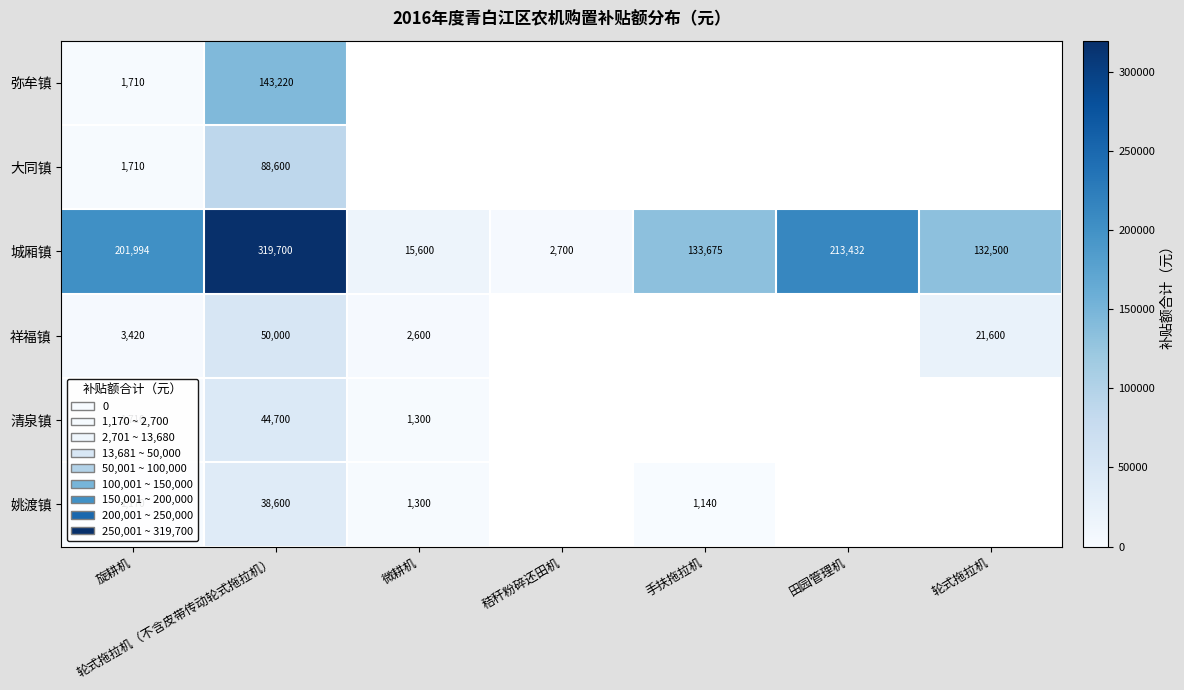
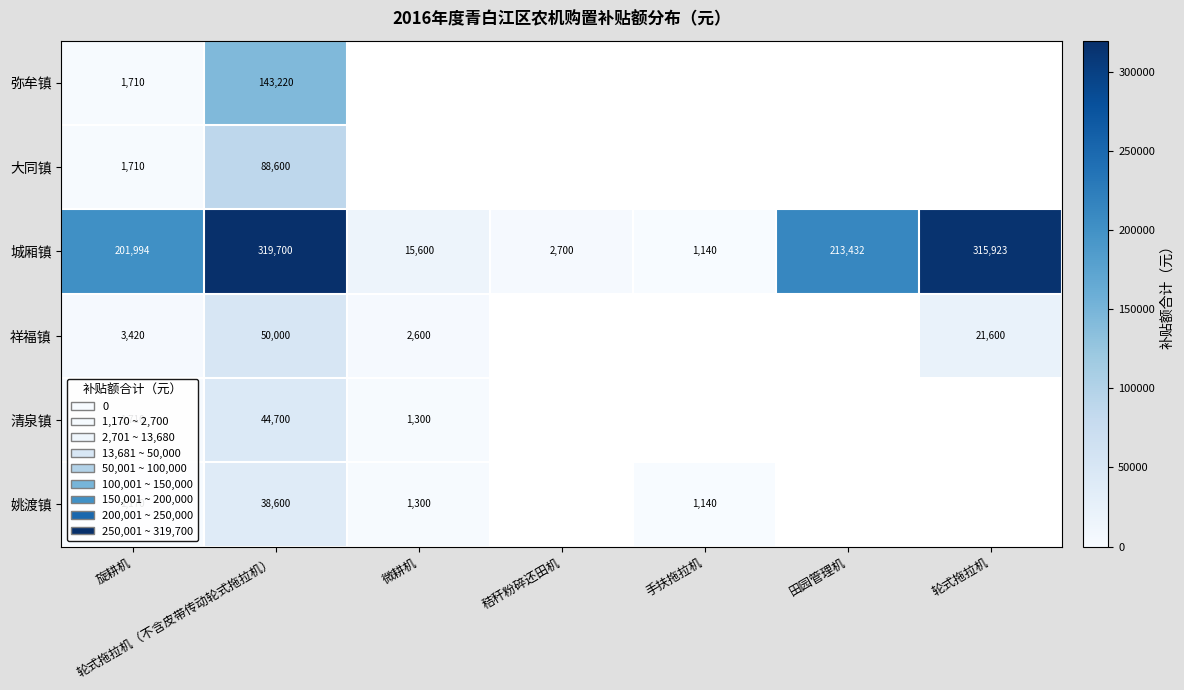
  {
    "弥牟镇": {
      "旋耕机": "1,710",
      "轮式拖拉机（不含皮带传动轮式拖拉机）": "143,220"
    },
    "大同镇": {
      "旋耕机": "1,710",
      "轮式拖拉机（不含皮带传动轮式拖拉机）": "88,600"
    },
    "城厢镇": {
      "旋耕机": "201,994",
      "轮式拖拉机（不含皮带传动轮式拖拉机）": "319,700",
      "微耕机": "15,600",
      "秸秆粉碎还田机": "2,700",
-     "手扶拖拉机": "133,675",
+     "手扶拖拉机": "1,140",
      "田园管理机": "213,432",
-     "轮式拖拉机": "132,500"
+     "轮式拖拉机": "315,923"
    },
    "祥福镇": {
      "旋耕机": "3,420",
      "轮式拖拉机（不含皮带传动轮式拖拉机）": "50,000",
      "微耕机": "2,600",
      "轮式拖拉机": "21,600"
    },
    "清泉镇": {
      "轮式拖拉机（不含皮带传动轮式拖拉机）": "44,700",
      "微耕机": "1,300"
    },
    "姚渡镇": {
      "轮式拖拉机（不含皮带传动轮式拖拉机）": "38,600",
      "微耕机": "1,300",
      "手扶拖拉机": "1,140"
    }
  }
